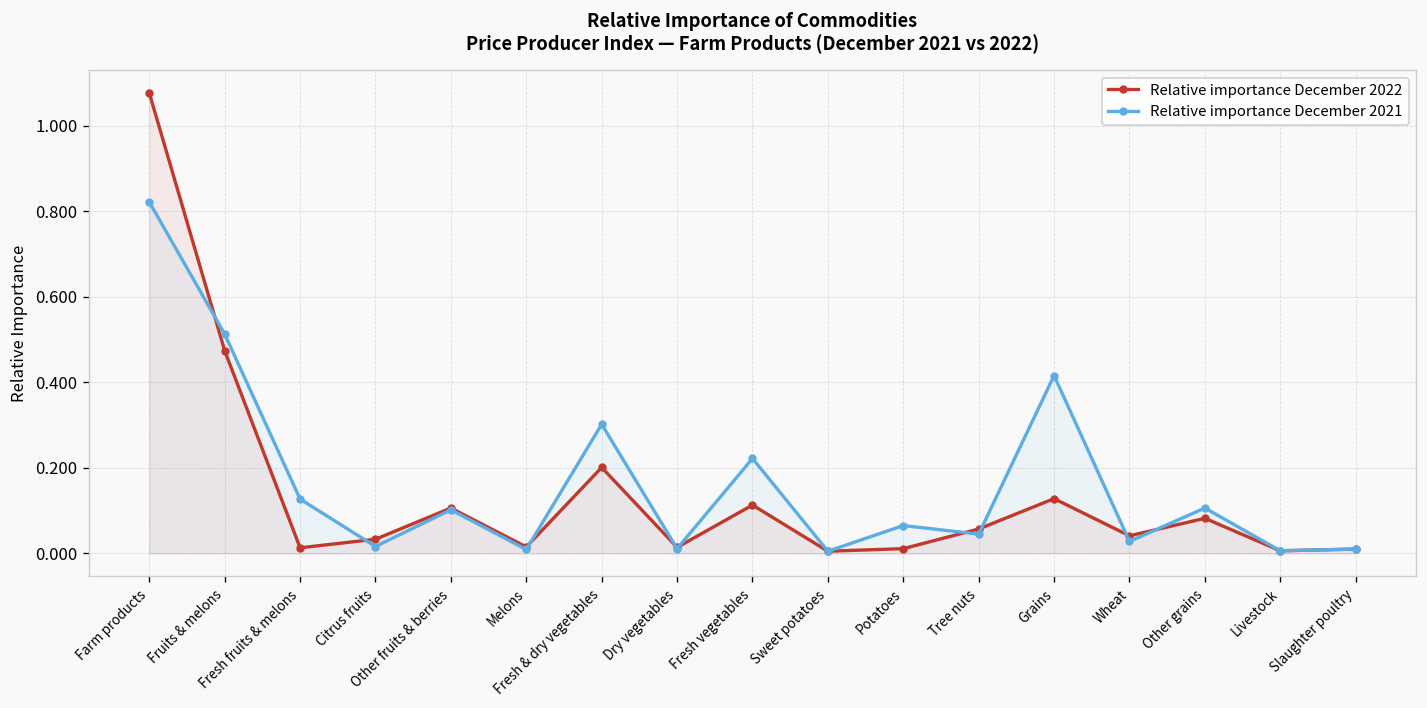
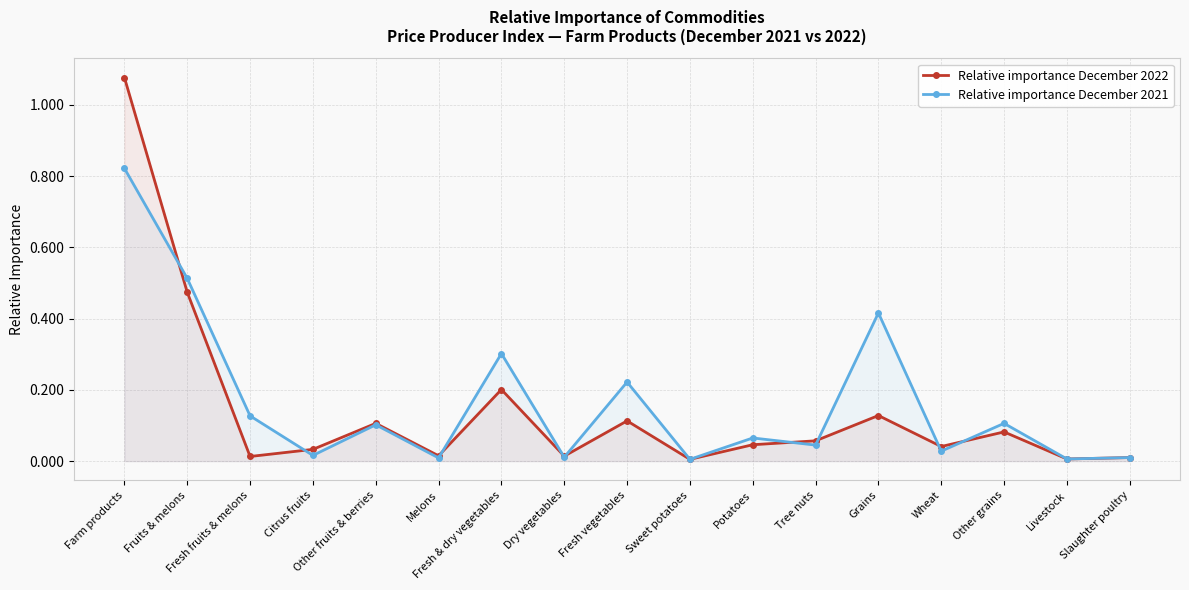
  {
    "Relative importance December 2022": {
      "Farm products": 1.08,
      "Fruits & melons": 0.47,
      "Fresh fruits & melons": 0.01,
      "Citrus fruits": 0.03,
      "Fresh & dry vegetables": 0.20,
      "Fresh vegetables": 0.11,
-     "Potatoes": 0.01,
+     "Potatoes": 0.05,
      "Tree nuts": 0.06,
      "Grains": 0.13,
      "Wheat": 0.04,
      "Other grains": 0.08
    },
    "Relative importance December 2021": {
      "Farm products": 0.82,
      "Fruits & melons": 0.51,
      "Fresh fruits & melons": 0.13,
      "Citrus fruits": 0.02,
      "Fresh & dry vegetables": 0.30,
      "Fresh vegetables": 0.22,
      "Potatoes": 0.07,
      "Tree nuts": 0.05,
      "Grains": 0.42,
      "Wheat": 0.03,
      "Other grains": 0.11
    }
  }
